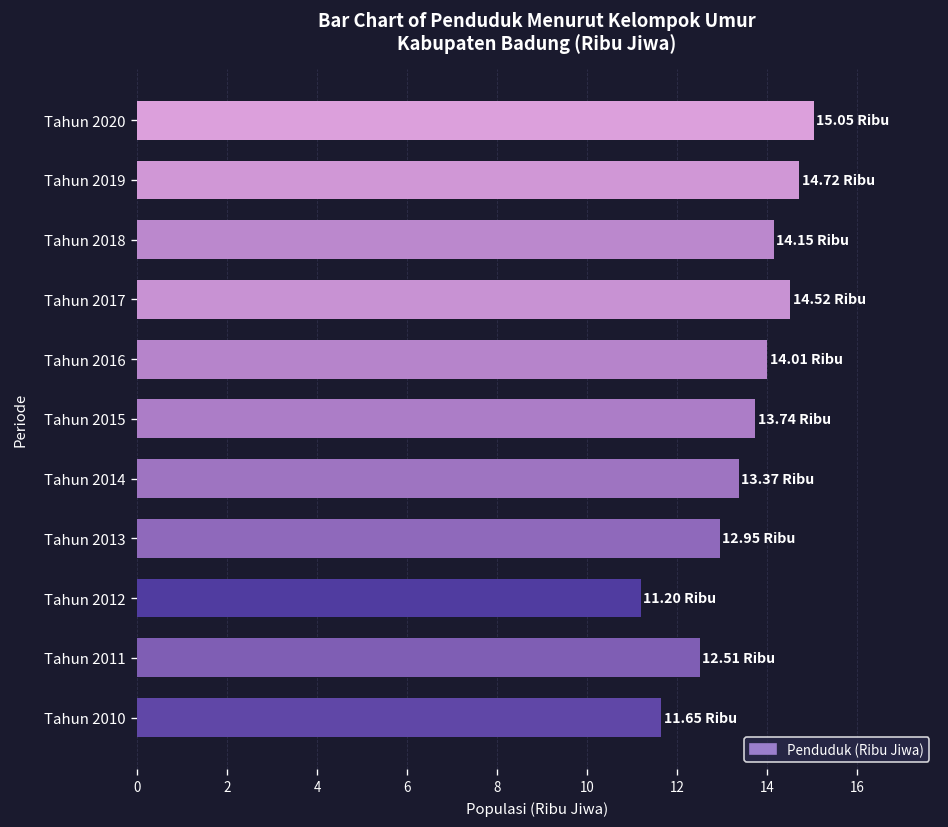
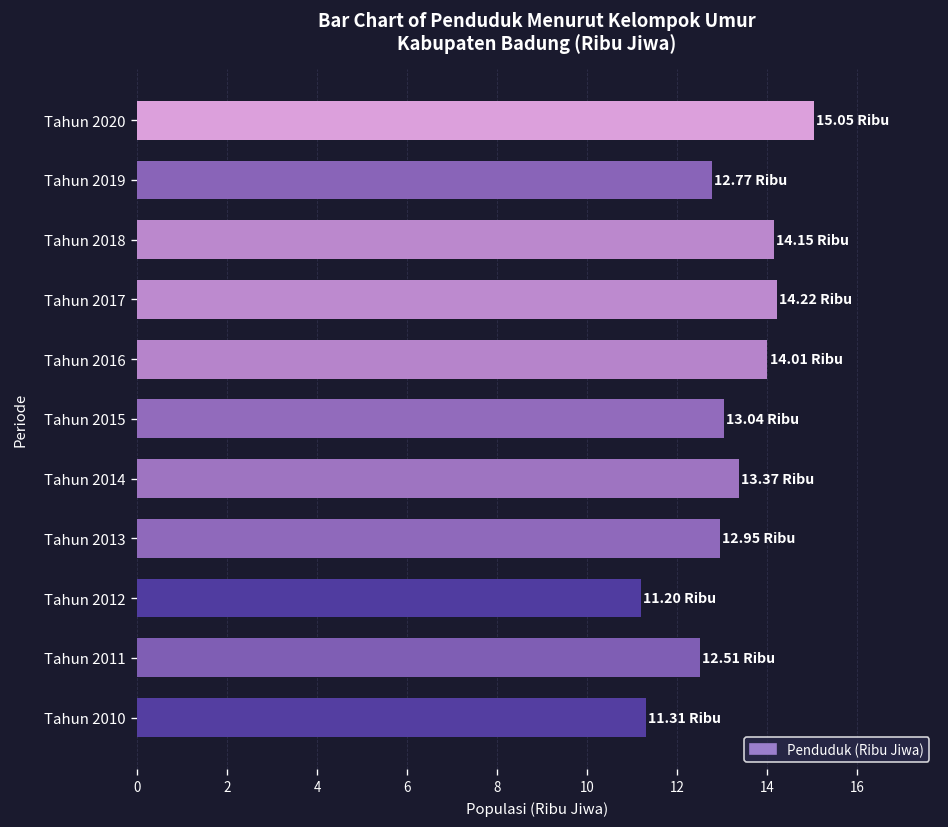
  {
    "Tahun 2020": 15.05,
-   "Tahun 2019": 14.72,
+   "Tahun 2019": 12.77,
    "Tahun 2018": 14.15,
-   "Tahun 2017": 14.52,
+   "Tahun 2017": 14.22,
    "Tahun 2016": 14.01,
-   "Tahun 2015": 13.74,
+   "Tahun 2015": 13.04,
    "Tahun 2014": 13.37,
    "Tahun 2013": 12.95,
    "Tahun 2012": 11.20,
    "Tahun 2011": 12.51,
-   "Tahun 2010": 11.65
+   "Tahun 2010": 11.31
  }
